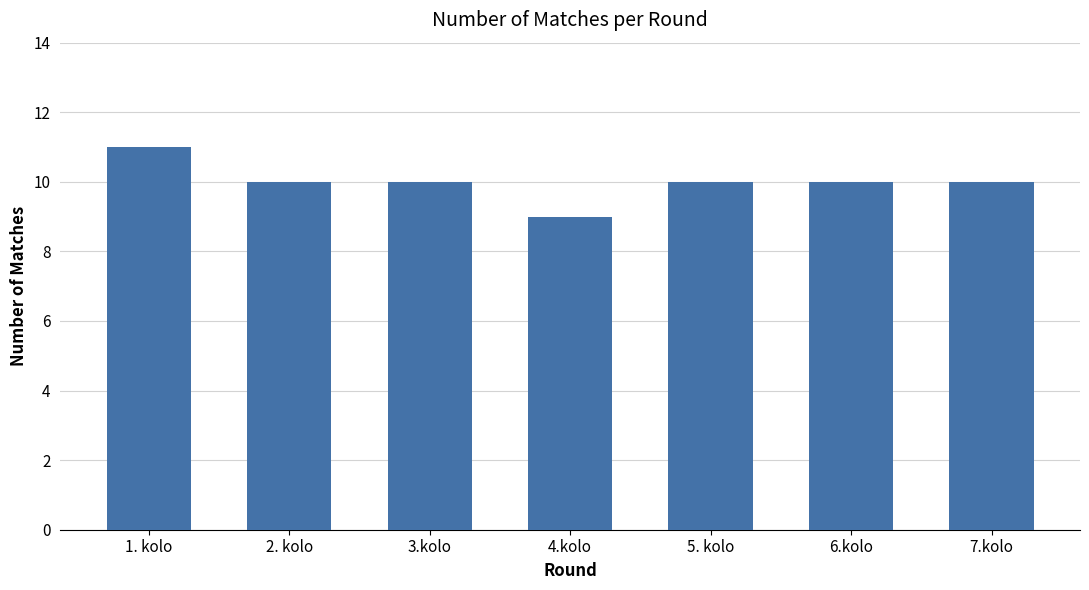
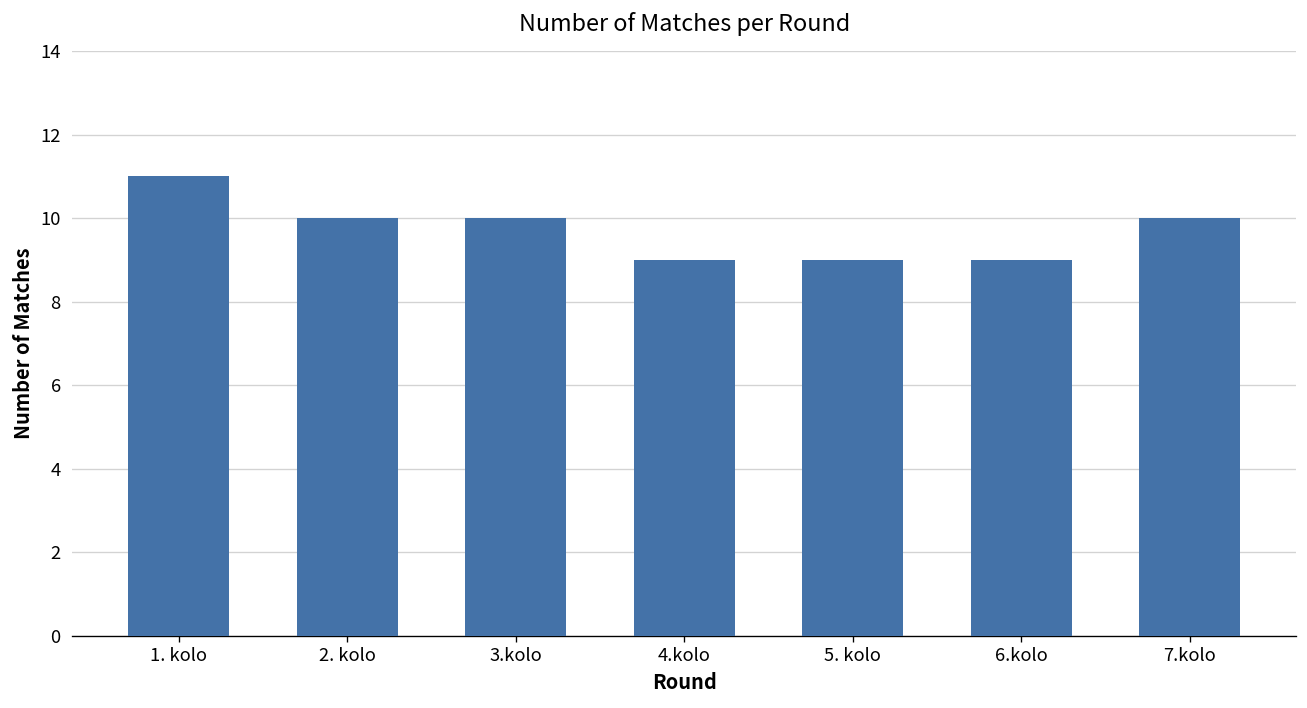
  {
    "1. kolo": 11,
    "2. kolo": 10,
    "3.kolo": 10,
    "4.kolo": 9,
-   "5. kolo": 10,
-   "6.kolo": 10,
+   "5. kolo": 9,
+   "6.kolo": 9,
    "7.kolo": 10
  }
